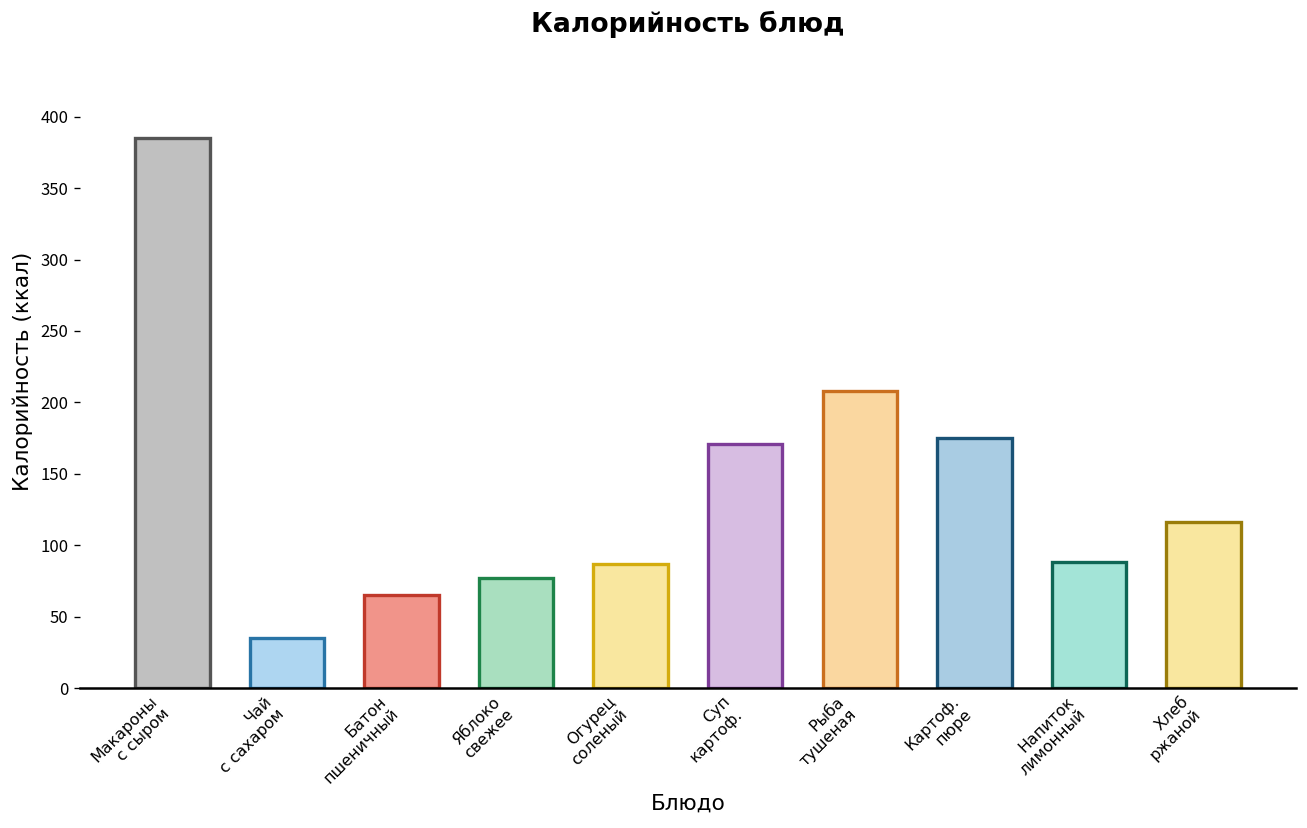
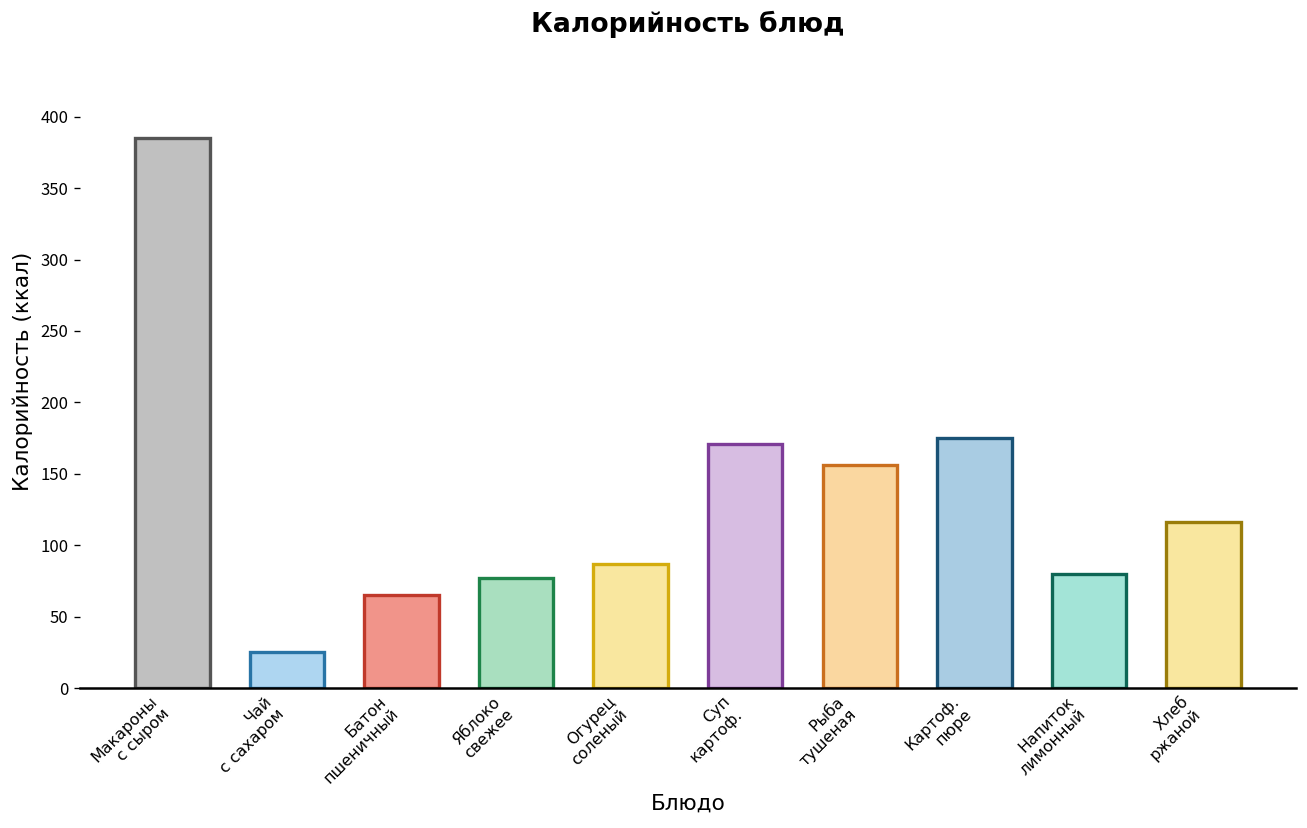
  {
    "Макароны с сыром": 385,
-   "Чай с сахаром": 35,
+   "Чай с сахаром": 25,
    "Батон пшеничный": 65,
    "Яблоко свежее": 77,
    "Огурец соленый": 87,
    "Суп картоф.": 171,
-   "Рыба тушеная": 208,
+   "Рыба тушеная": 156,
    "Картоф. пюре": 175,
-   "Напиток лимонный": 88,
+   "Напиток лимонный": 80,
    "Хлеб ржаной": 116
  }
